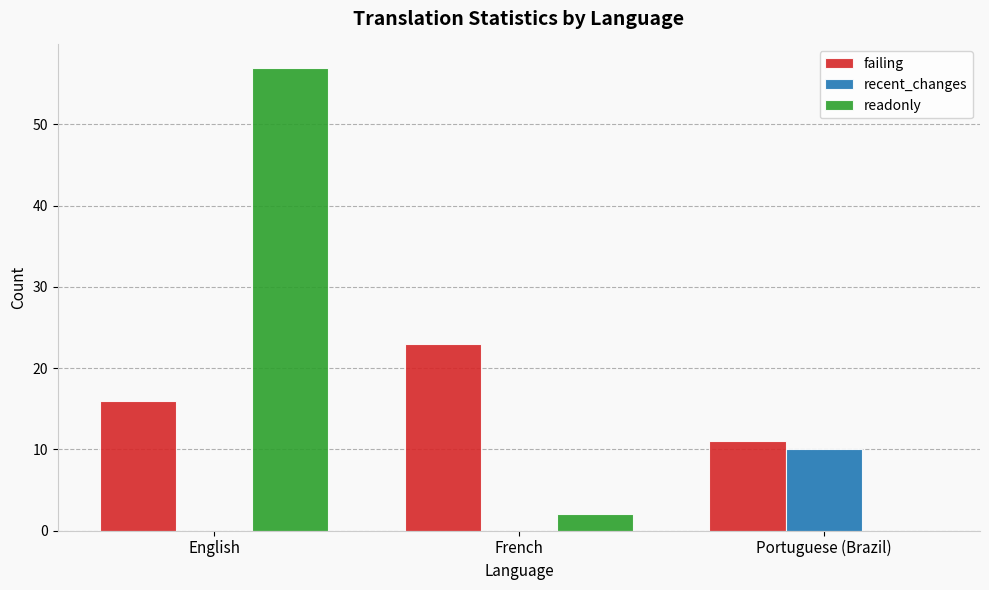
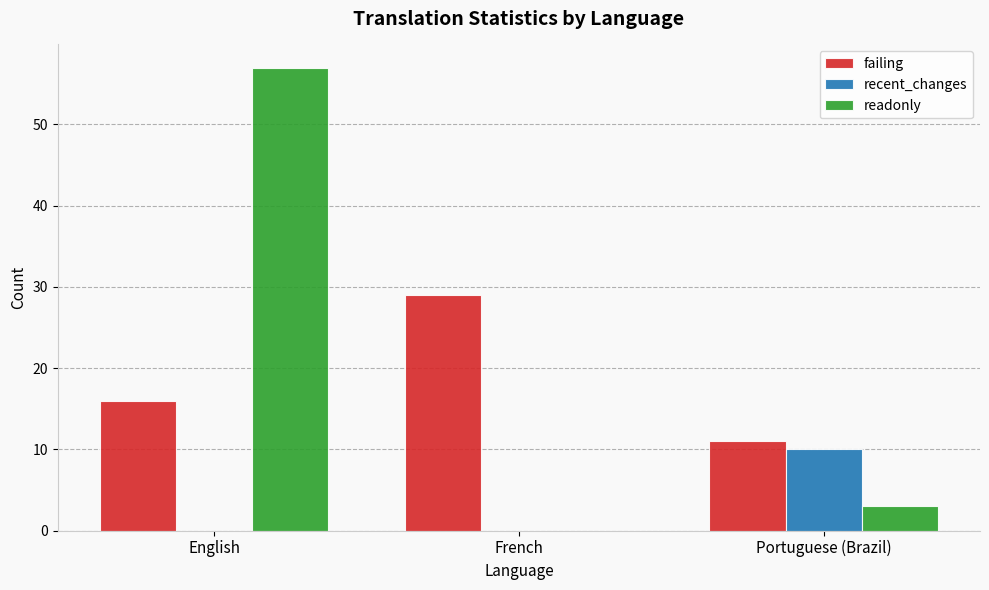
  {
    "failing": {
      "English": 16,
-     "French": 23,
+     "French": 29,
      "Portuguese (Brazil)": 11
    },
    "recent_changes": {
      "English": 0,
      "French": 0,
      "Portuguese (Brazil)": 10
    },
    "readonly": {
      "English": 57,
-     "French": 2,
-     "Portuguese (Brazil)": 0
+     "French": 0,
+     "Portuguese (Brazil)": 3
    }
  }
